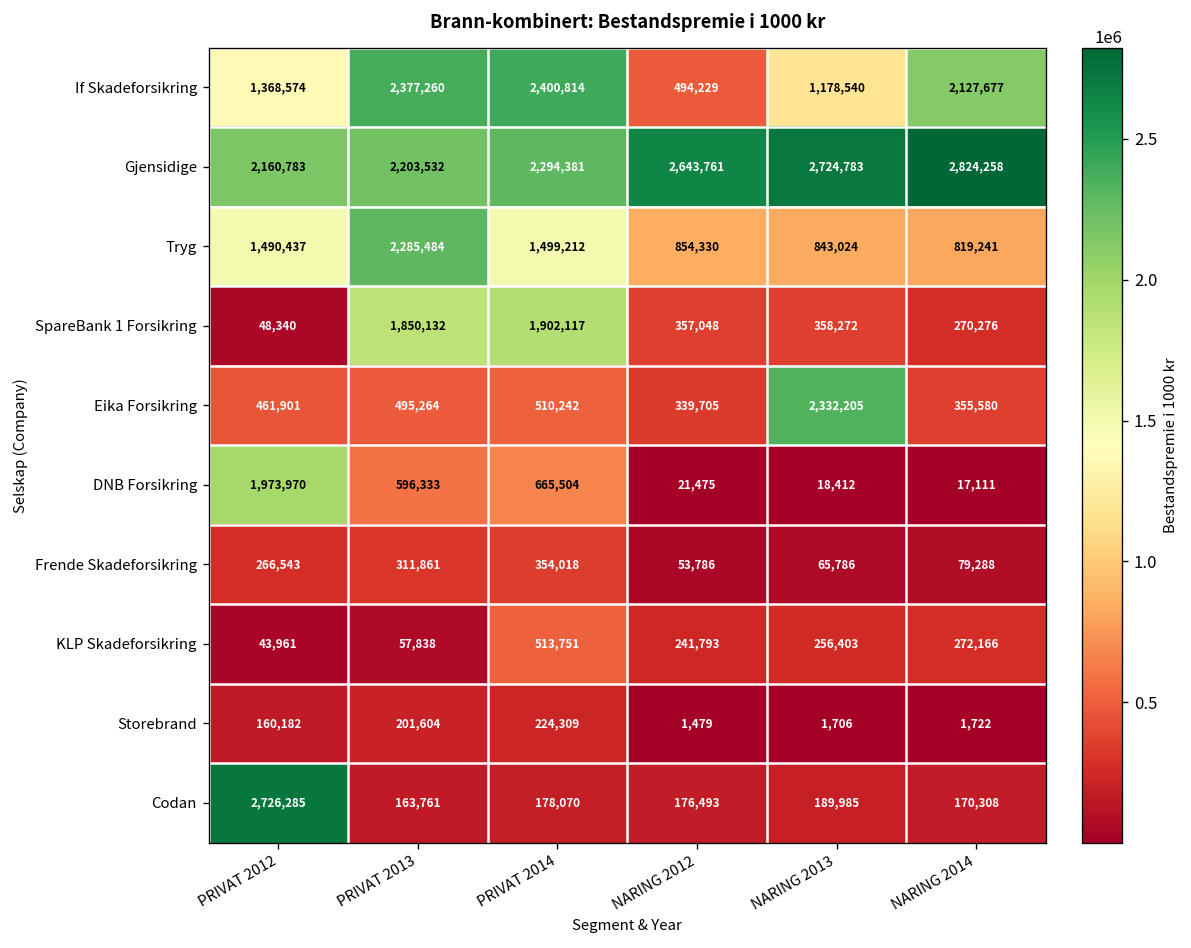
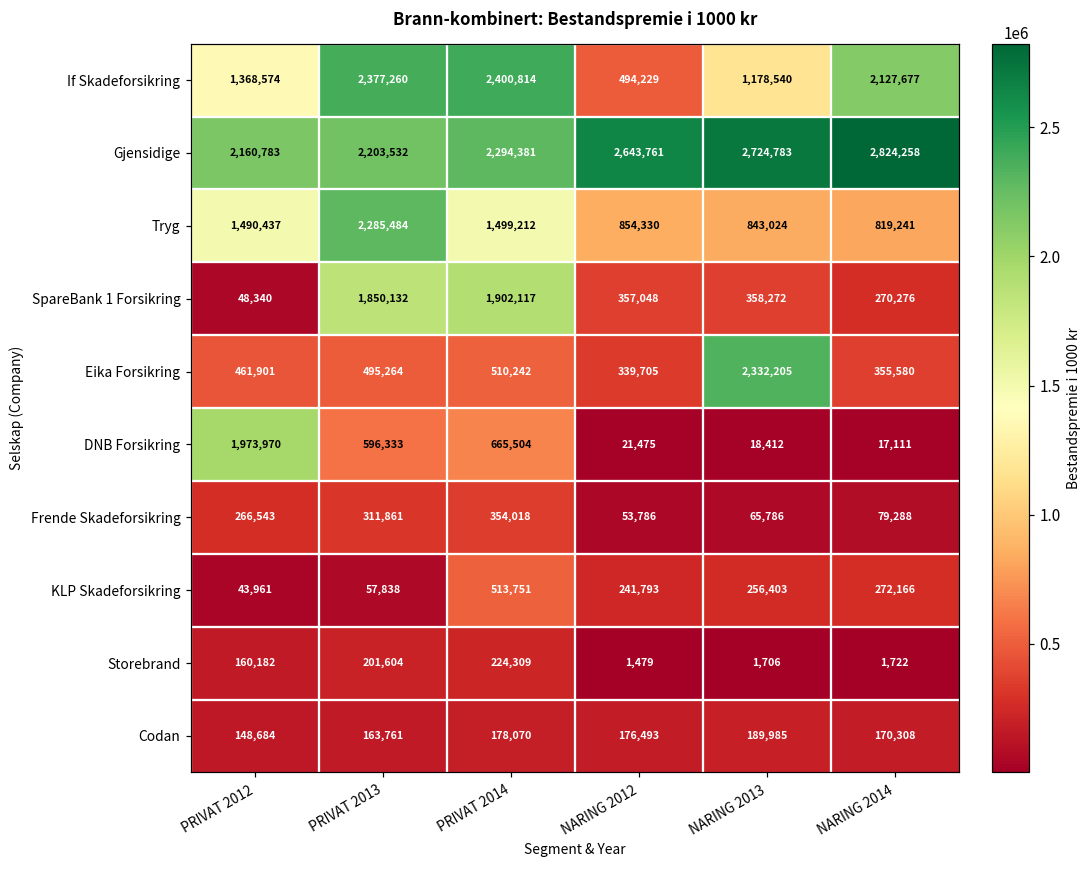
  {
    "If Skadeforsikring": {
      "PRIVAT 2012": "1,368,574",
      "PRIVAT 2013": "2,377,260",
      "PRIVAT 2014": "2,400,814",
      "NARING 2012": "494,229",
      "NARING 2013": "1,178,540",
      "NARING 2014": "2,127,677"
    },
    "Gjensidige": {
      "PRIVAT 2012": "2,160,783",
      "PRIVAT 2013": "2,203,532",
      "PRIVAT 2014": "2,294,381",
      "NARING 2012": "2,643,761",
      "NARING 2013": "2,724,783",
      "NARING 2014": "2,824,258"
    },
    "Tryg": {
      "PRIVAT 2012": "1,490,437",
      "PRIVAT 2013": "2,285,484",
      "PRIVAT 2014": "1,499,212",
      "NARING 2012": "854,330",
      "NARING 2013": "843,024",
      "NARING 2014": "819,241"
    },
    "SpareBank 1 Forsikring": {
      "PRIVAT 2012": "48,340",
      "PRIVAT 2013": "1,850,132",
      "PRIVAT 2014": "1,902,117",
      "NARING 2012": "357,048",
      "NARING 2013": "358,272",
      "NARING 2014": "270,276"
    },
    "Eika Forsikring": {
      "PRIVAT 2012": "461,901",
      "PRIVAT 2013": "495,264",
      "PRIVAT 2014": "510,242",
      "NARING 2012": "339,705",
      "NARING 2013": "2,332,205",
      "NARING 2014": "355,580"
    },
    "DNB Forsikring": {
      "PRIVAT 2012": "1,973,970",
      "PRIVAT 2013": "596,333",
      "PRIVAT 2014": "665,504",
      "NARING 2012": "21,475",
      "NARING 2013": "18,412",
      "NARING 2014": "17,111"
    },
    "Frende Skadeforsikring": {
      "PRIVAT 2012": "266,543",
      "PRIVAT 2013": "311,861",
      "PRIVAT 2014": "354,018",
      "NARING 2012": "53,786",
      "NARING 2013": "65,786",
      "NARING 2014": "79,288"
    },
    "KLP Skadeforsikring": {
      "PRIVAT 2012": "43,961",
      "PRIVAT 2013": "57,838",
      "PRIVAT 2014": "513,751",
      "NARING 2012": "241,793",
      "NARING 2013": "256,403",
      "NARING 2014": "272,166"
    },
    "Storebrand": {
      "PRIVAT 2012": "160,182",
      "PRIVAT 2013": "201,604",
      "PRIVAT 2014": "224,309",
      "NARING 2012": "1,479",
      "NARING 2013": "1,706",
      "NARING 2014": "1,722"
    },
    "Codan": {
-     "PRIVAT 2012": "2,726,285",
+     "PRIVAT 2012": "148,684",
      "PRIVAT 2013": "163,761",
      "PRIVAT 2014": "178,070",
      "NARING 2012": "176,493",
      "NARING 2013": "189,985",
      "NARING 2014": "170,308"
    }
  }
